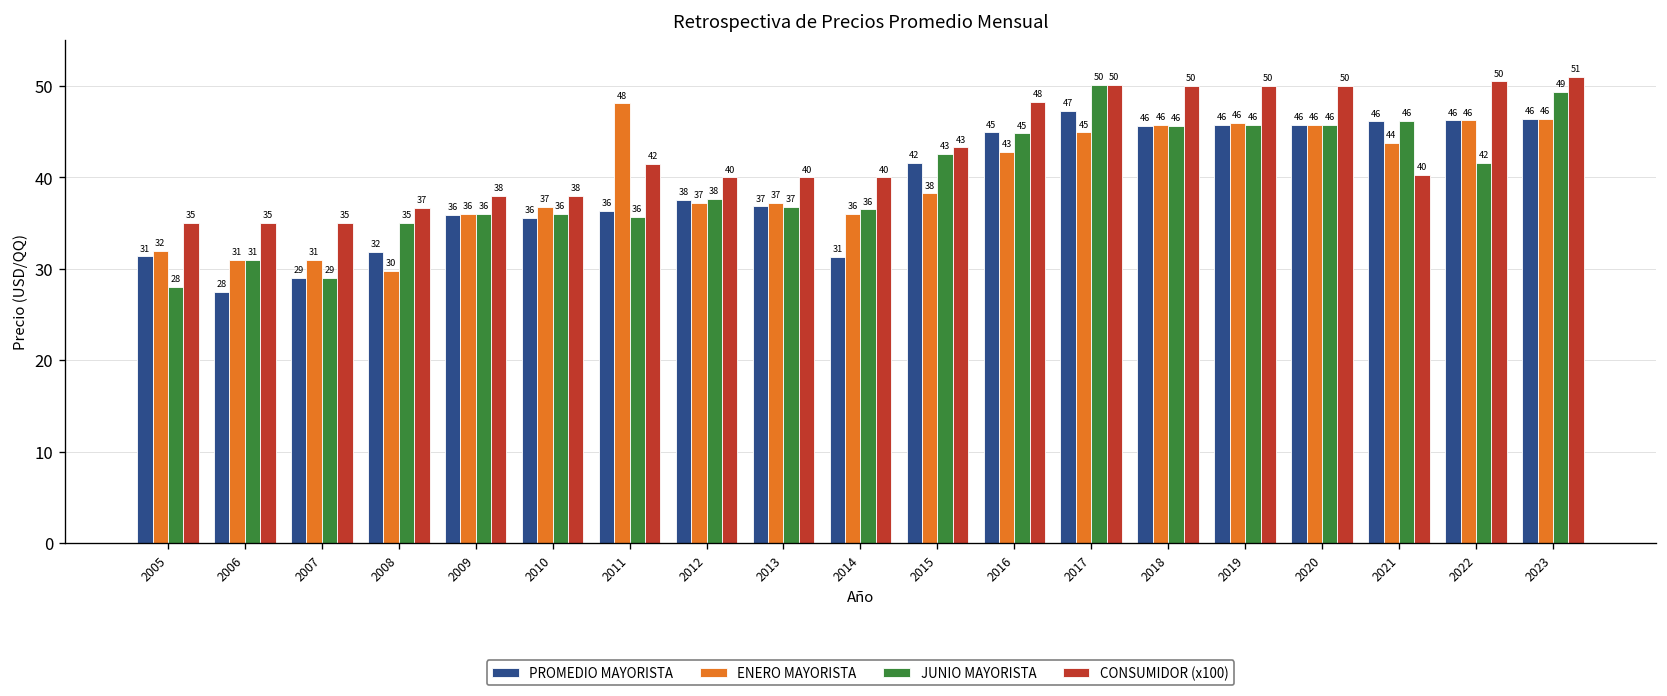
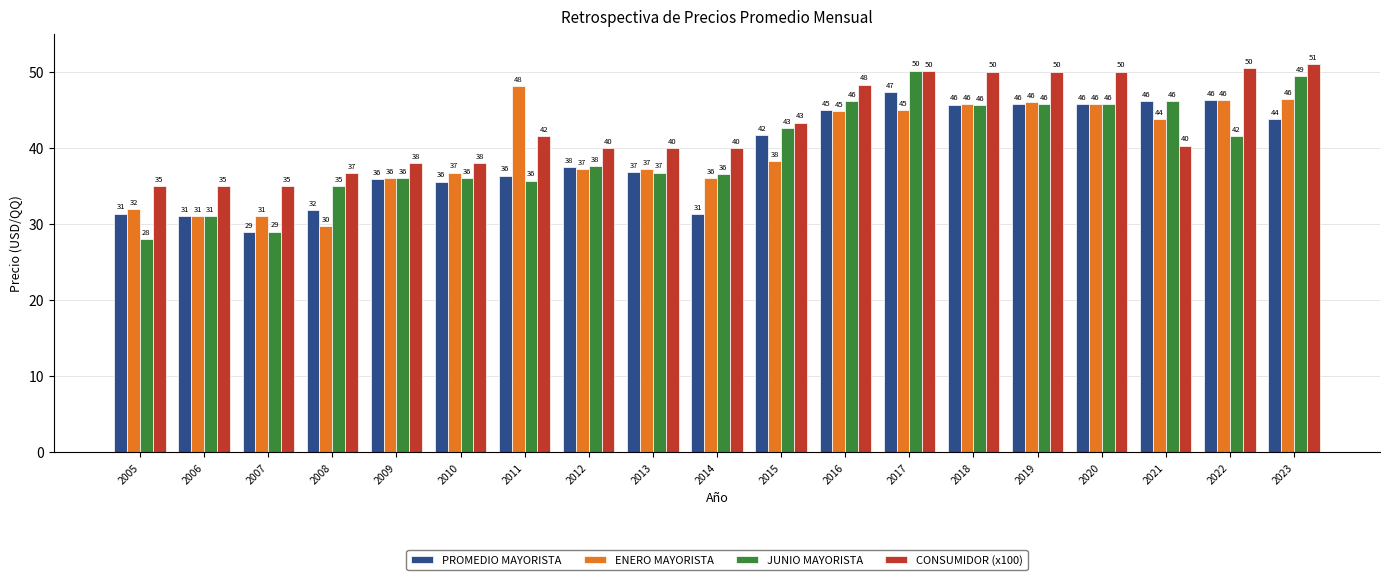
  {
    "PROMEDIO MAYORISTA": {
      "2005": 31,
-     "2006": 28,
+     "2006": 31,
      "2007": 29,
      "2008": 32,
      "2009": 36,
      "2010": 36,
      "2011": 36,
      "2012": 38,
      "2013": 37,
      "2014": 31,
      "2015": 42,
      "2016": 45,
      "2017": 47,
      "2018": 46,
      "2019": 46,
      "2020": 46,
      "2021": 46,
      "2022": 46,
-     "2023": 46
+     "2023": 44
    },
    "ENERO MAYORISTA": {
      "2005": 32,
      "2006": 31,
      "2007": 31,
      "2008": 30,
      "2009": 36,
      "2010": 37,
      "2011": 48,
      "2012": 37,
      "2013": 37,
      "2014": 36,
      "2015": 38,
-     "2016": 43,
+     "2016": 45,
      "2017": 45,
      "2018": 46,
      "2019": 46,
      "2020": 46,
      "2021": 44,
      "2022": 46,
      "2023": 46
    },
    "JUNIO MAYORISTA": {
      "2005": 28,
      "2006": 31,
      "2007": 29,
      "2008": 35,
      "2009": 36,
      "2010": 36,
      "2011": 36,
      "2012": 38,
      "2013": 37,
      "2014": 36,
      "2015": 43,
-     "2016": 45,
+     "2016": 46,
      "2017": 50,
      "2018": 46,
      "2019": 46,
      "2020": 46,
      "2021": 46,
      "2022": 42,
      "2023": 49
    },
    "CONSUMIDOR (x100)": {
      "2005": 35,
      "2006": 35,
      "2007": 35,
      "2008": 37,
      "2009": 38,
      "2010": 38,
      "2011": 42,
      "2012": 40,
      "2013": 40,
      "2014": 40,
      "2015": 43,
      "2016": 48,
      "2017": 50,
      "2018": 50,
      "2019": 50,
      "2020": 50,
      "2021": 40,
      "2022": 50,
      "2023": 51
    }
  }
